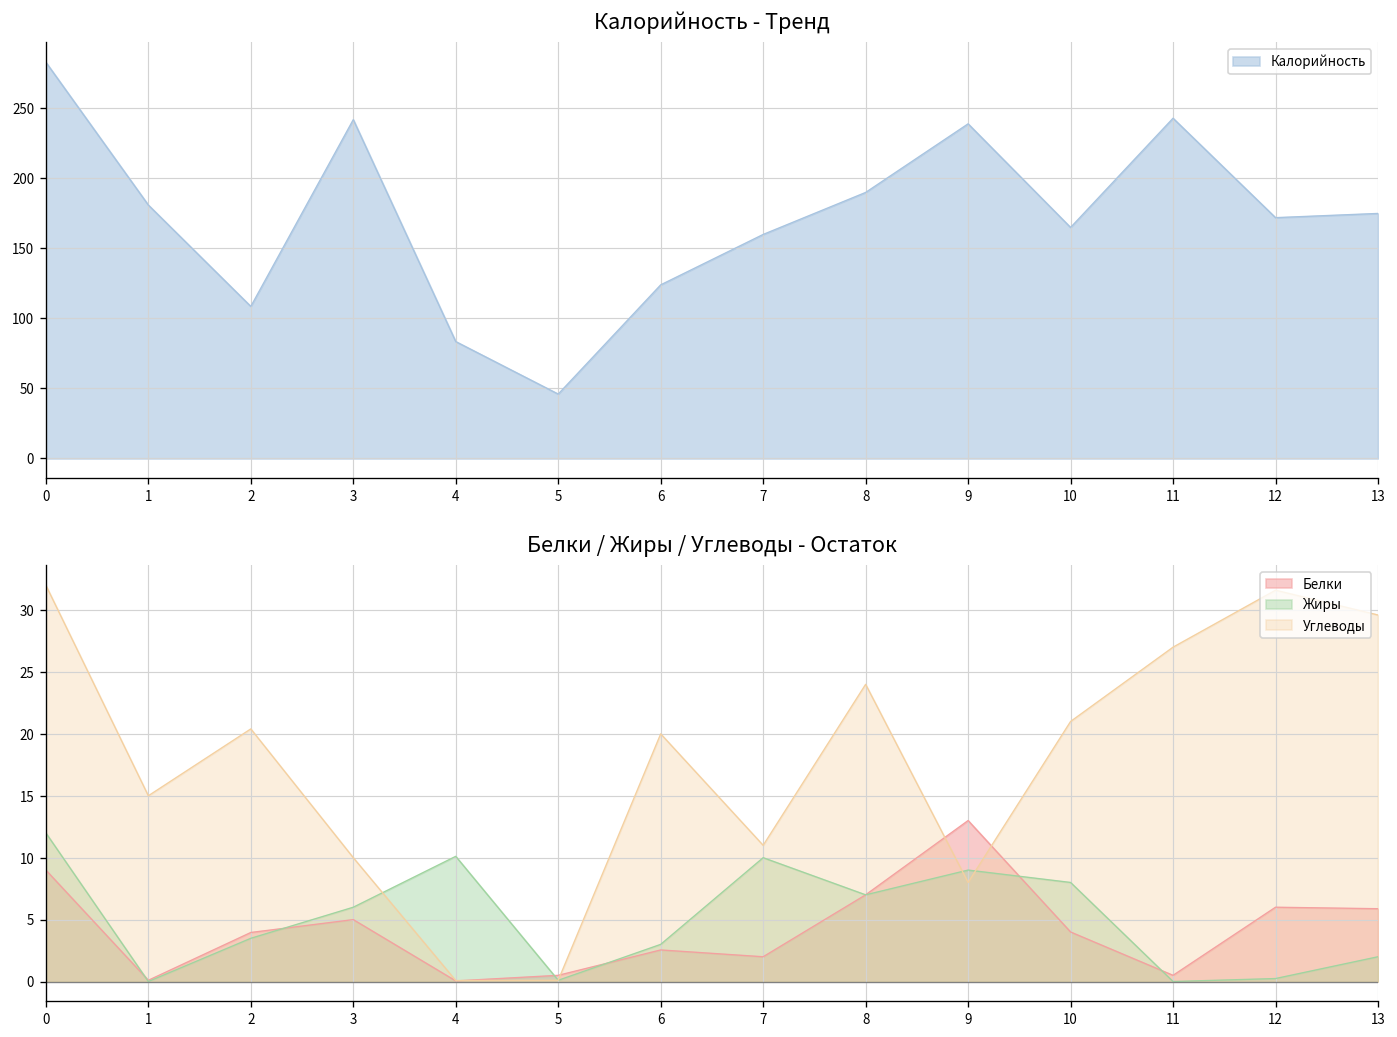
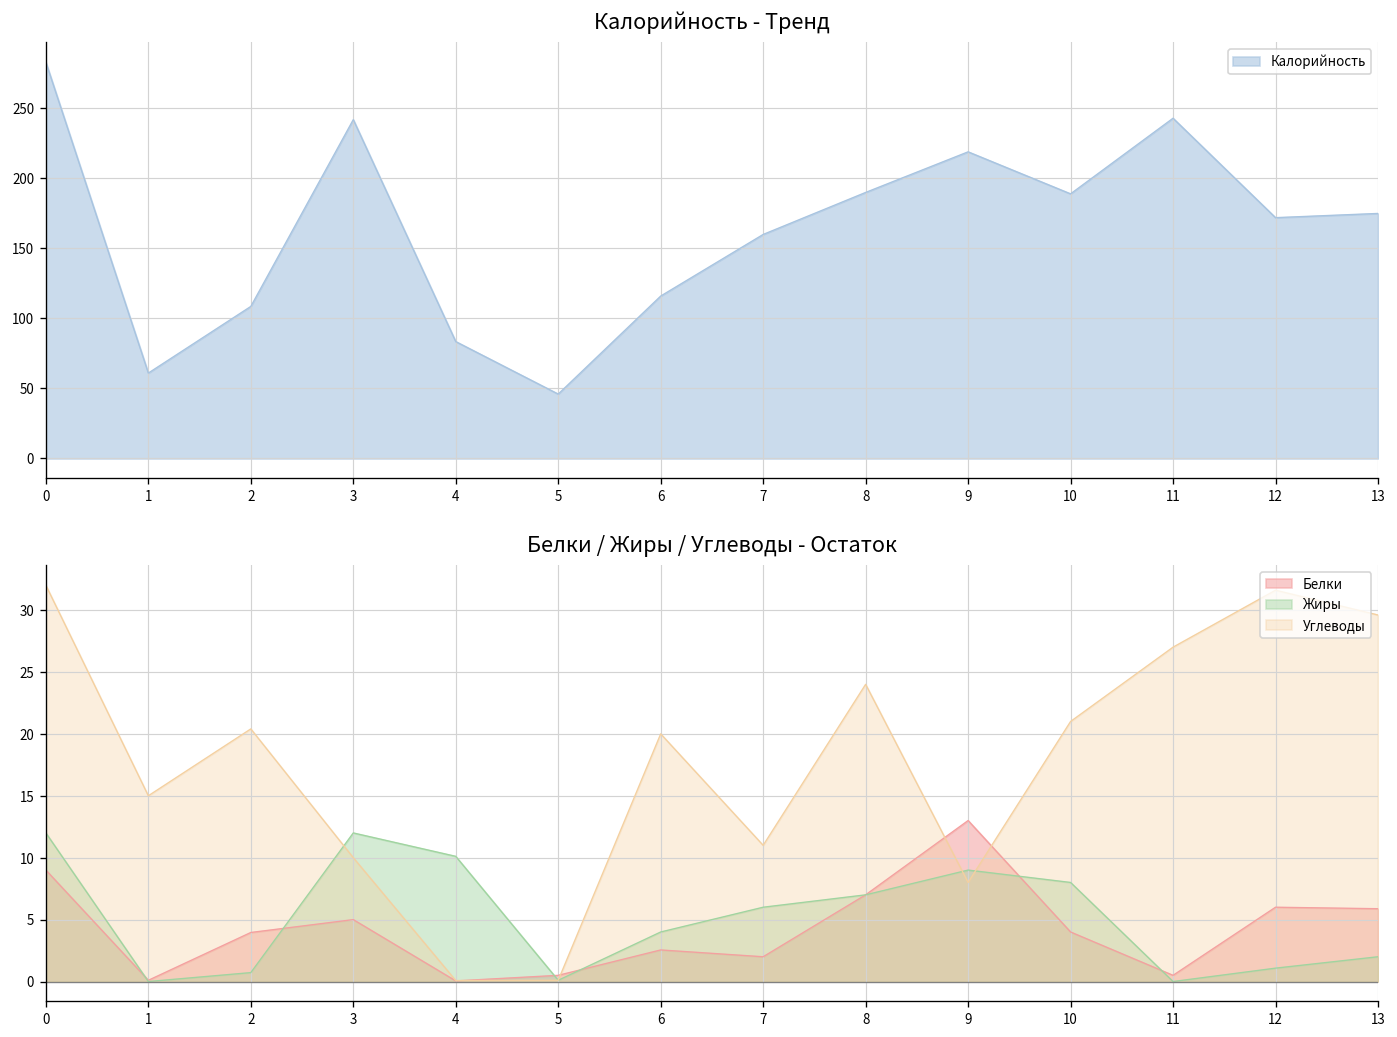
  {
    "Калорийность - Тренд": {
      "0": 283,
-     "1": 181,
+     "1": 61,
      "2": 109,
      "3": 242,
      "4": 84,
      "5": 46,
-     "6": 124,
+     "6": 116,
      "7": 160,
      "8": 190,
-     "9": 239,
-     "10": 165,
+     "9": 219,
+     "10": 189,
      "11": 243,
      "12": 172,
      "13": 175
    },
    "Белки / Жиры / Углеводы - Остаток": {
      "Жиры": {
        "0": 12.0,
-       "2": 3.5,
-       "3": 6,
+       "2": 0.7,
+       "3": 12,
        "4": 10.1,
-       "6": 3,
-       "7": 10,
+       "6": 4,
+       "7": 6,
        "9": 9.0,
        "10": 8.0,
        "11": 0.0,
-       "12": 0.2,
+       "12": 1.1,
        "13": 2.0
      }
    }
  }
